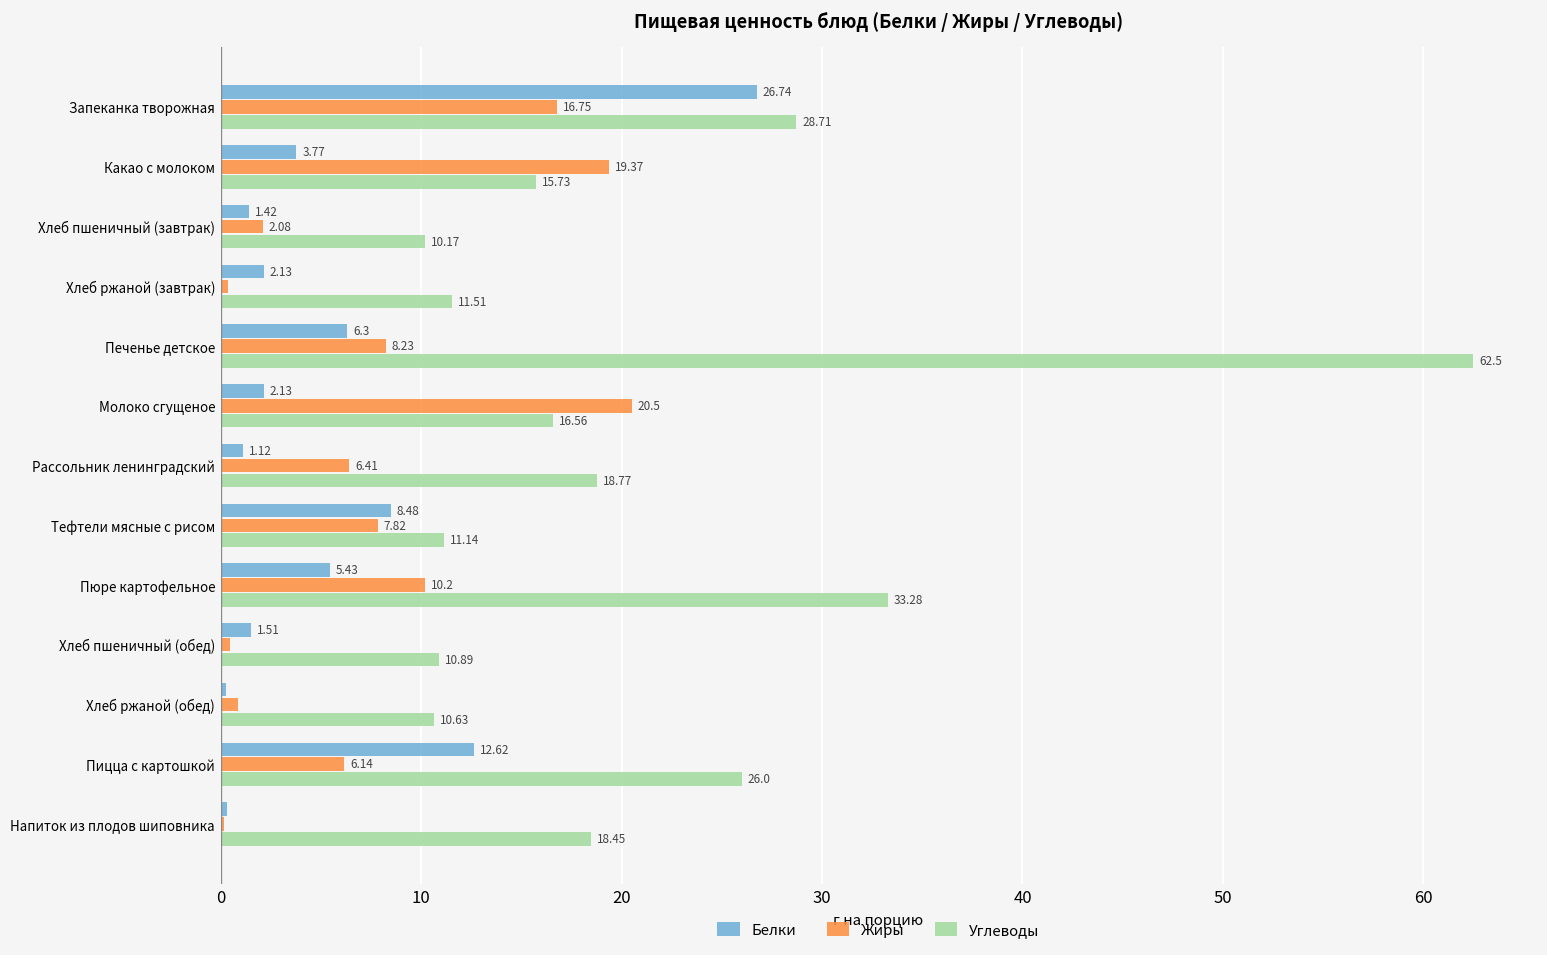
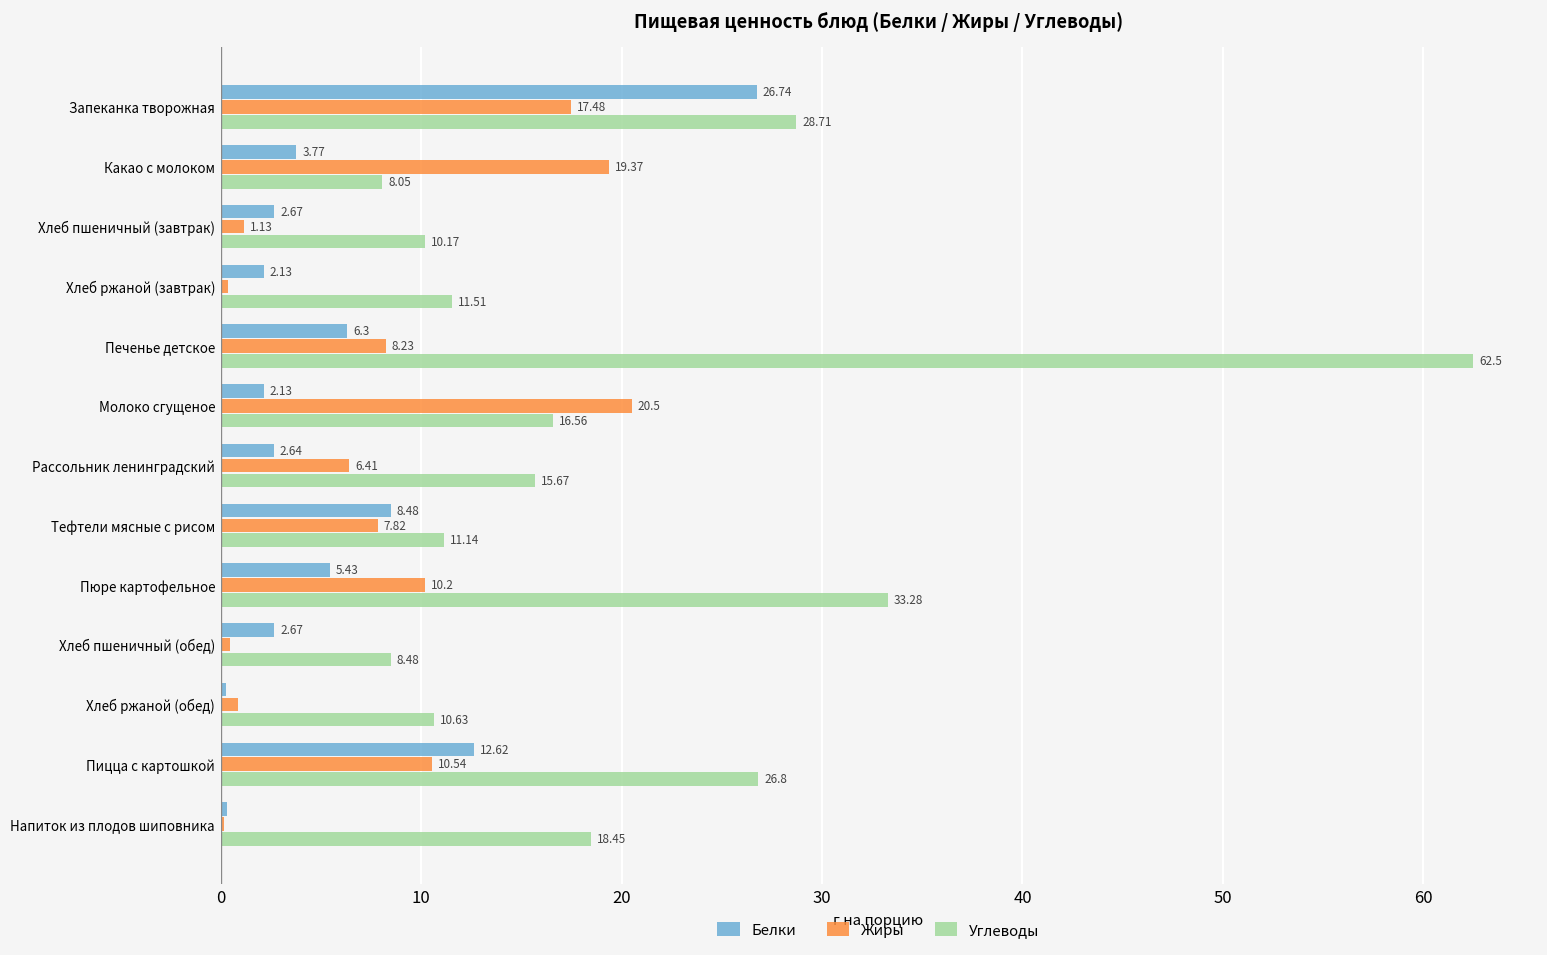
  {
    "Белки": {
      "Запеканка творожная": 26.74,
      "Какао с молоком": 3.77,
-     "Хлеб пшеничный (завтрак)": 1.42,
+     "Хлеб пшеничный (завтрак)": 2.67,
      "Хлеб ржаной (завтрак)": 2.13,
      "Печенье детское": 6.3,
      "Молоко сгущеное": 2.13,
-     "Рассольник ленинградский": 1.12,
+     "Рассольник ленинградский": 2.64,
      "Тефтели мясные с рисом": 8.48,
      "Пюре картофельное": 5.43,
-     "Хлеб пшеничный (обед)": 1.51,
+     "Хлеб пшеничный (обед)": 2.67,
      "Пицца с картошкой": 12.62
    },
    "Жиры": {
-     "Запеканка творожная": 16.75,
+     "Запеканка творожная": 17.48,
      "Какао с молоком": 19.37,
-     "Хлеб пшеничный (завтрак)": 2.08,
+     "Хлеб пшеничный (завтрак)": 1.13,
      "Печенье детское": 8.23,
      "Молоко сгущеное": 20.5,
      "Рассольник ленинградский": 6.41,
      "Тефтели мясные с рисом": 7.82,
      "Пюре картофельное": 10.2,
-     "Пицца с картошкой": 6.14
+     "Пицца с картошкой": 10.54
    },
    "Углеводы": {
      "Запеканка творожная": 28.71,
-     "Какао с молоком": 15.73,
+     "Какао с молоком": 8.05,
      "Хлеб пшеничный (завтрак)": 10.17,
      "Хлеб ржаной (завтрак)": 11.51,
      "Печенье детское": 62.5,
      "Молоко сгущеное": 16.56,
-     "Рассольник ленинградский": 18.77,
+     "Рассольник ленинградский": 15.67,
      "Тефтели мясные с рисом": 11.14,
      "Пюре картофельное": 33.28,
-     "Хлеб пшеничный (обед)": 10.89,
+     "Хлеб пшеничный (обед)": 8.48,
      "Хлеб ржаной (обед)": 10.63,
-     "Пицца с картошкой": 26.0,
+     "Пицца с картошкой": 26.8,
      "Напиток из плодов шиповника": 18.45
    }
  }
